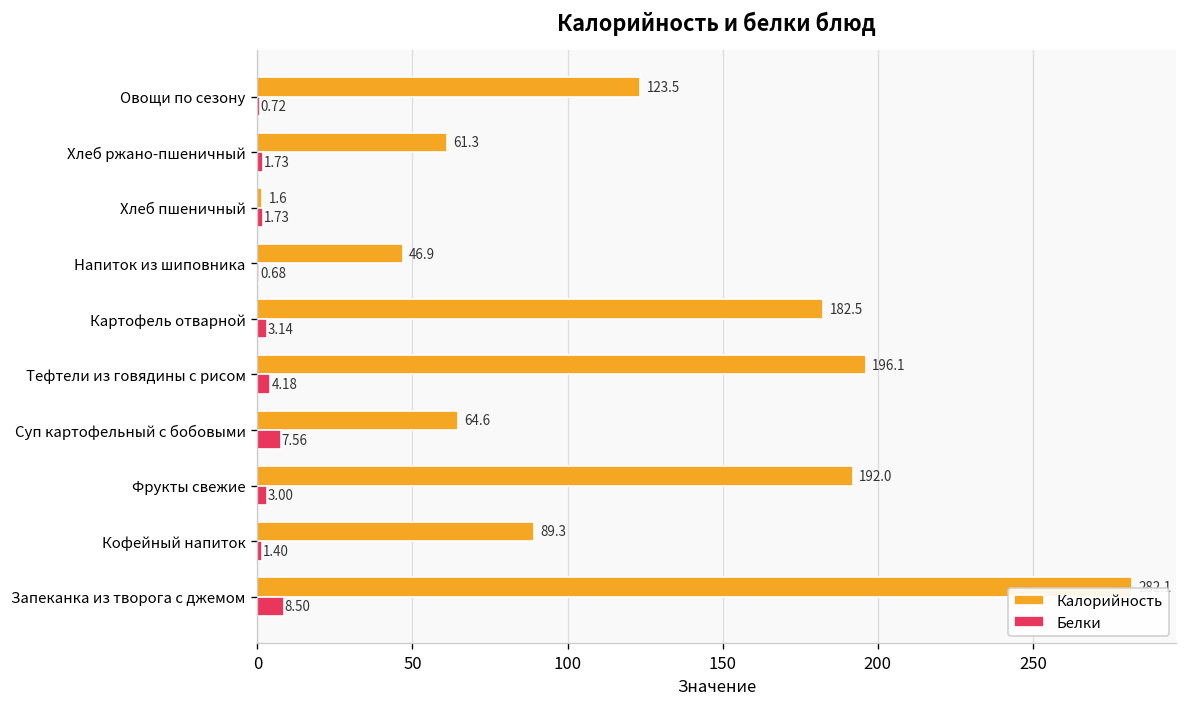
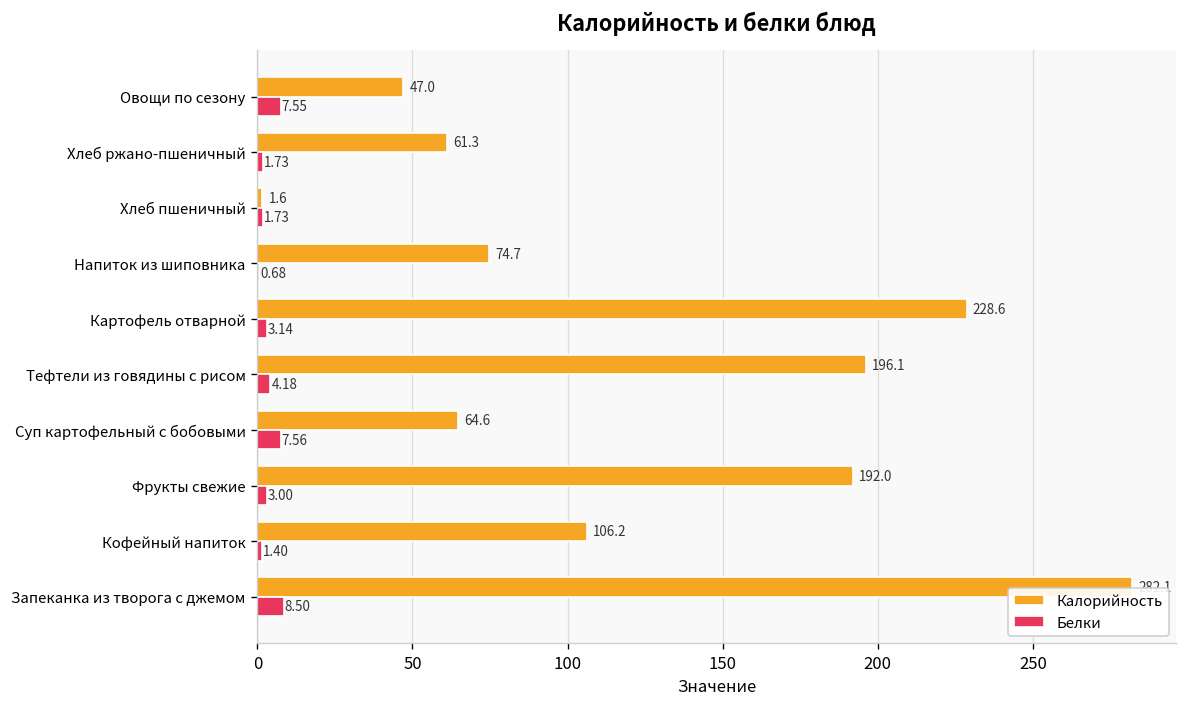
  {
    "Калорийность": {
-     "Овощи по сезону": 123.5,
+     "Овощи по сезону": 47.0,
      "Хлеб ржано-пшеничный": 61.3,
      "Хлеб пшеничный": 1.6,
-     "Напиток из шиповника": 46.9,
-     "Картофель отварной": 182.5,
+     "Напиток из шиповника": 74.7,
+     "Картофель отварной": 228.6,
      "Тефтели из говядины с рисом": 196.1,
      "Суп картофельный с бобовыми": 64.6,
      "Фрукты свежие": 192.0,
-     "Кофейный напиток": 89.3
+     "Кофейный напиток": 106.2
    },
    "Белки": {
-     "Овощи по сезону": 0.72,
+     "Овощи по сезону": 7.55,
      "Хлеб ржано-пшеничный": 1.73,
      "Хлеб пшеничный": 1.73,
      "Напиток из шиповника": 0.68,
      "Картофель отварной": 3.14,
      "Тефтели из говядины с рисом": 4.18,
      "Суп картофельный с бобовыми": 7.56,
      "Фрукты свежие": 3.00,
      "Кофейный напиток": 1.40,
      "Запеканка из творога с джемом": 8.50
    }
  }
